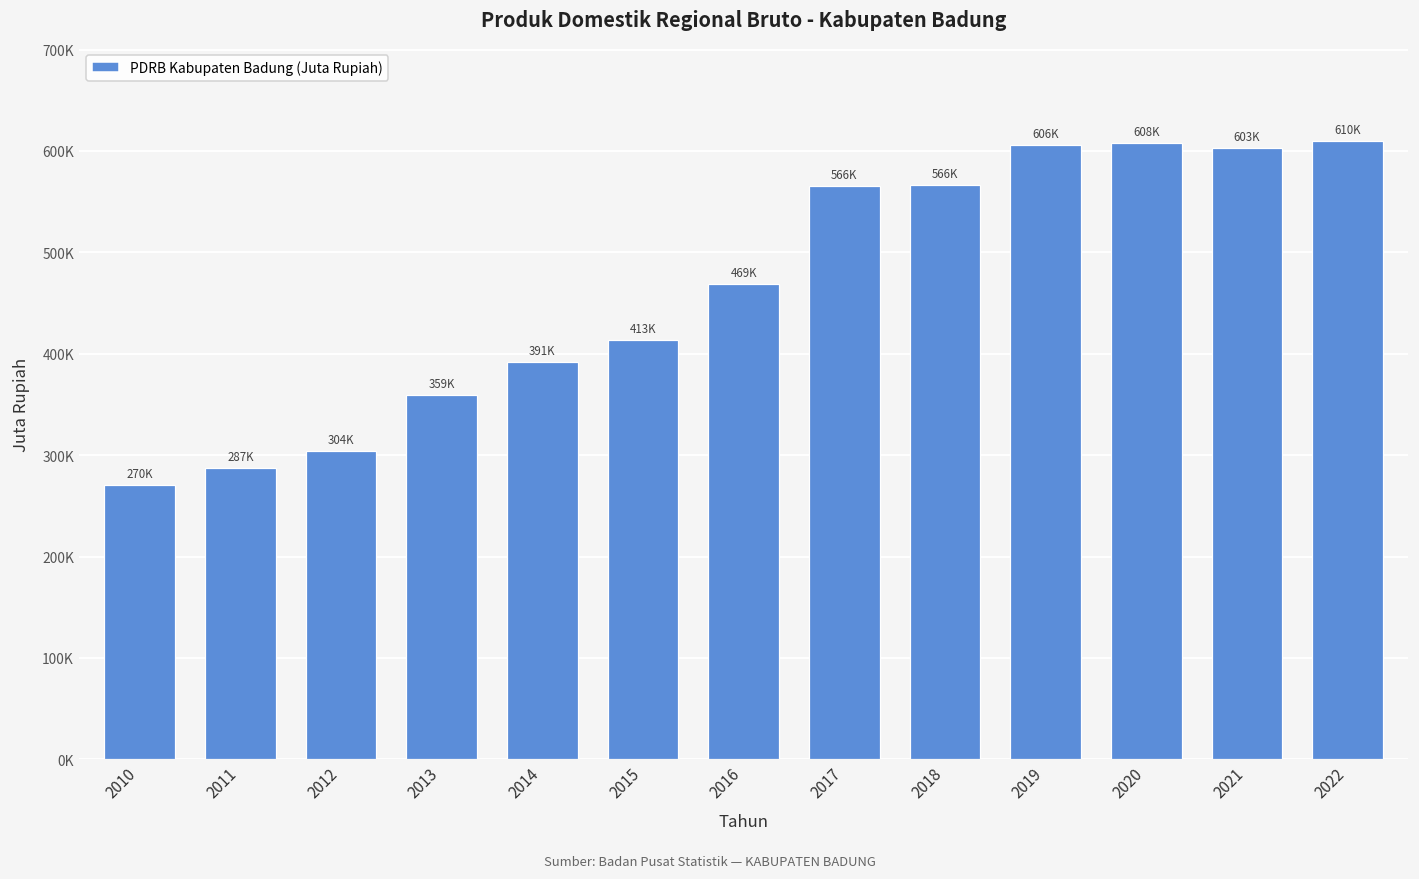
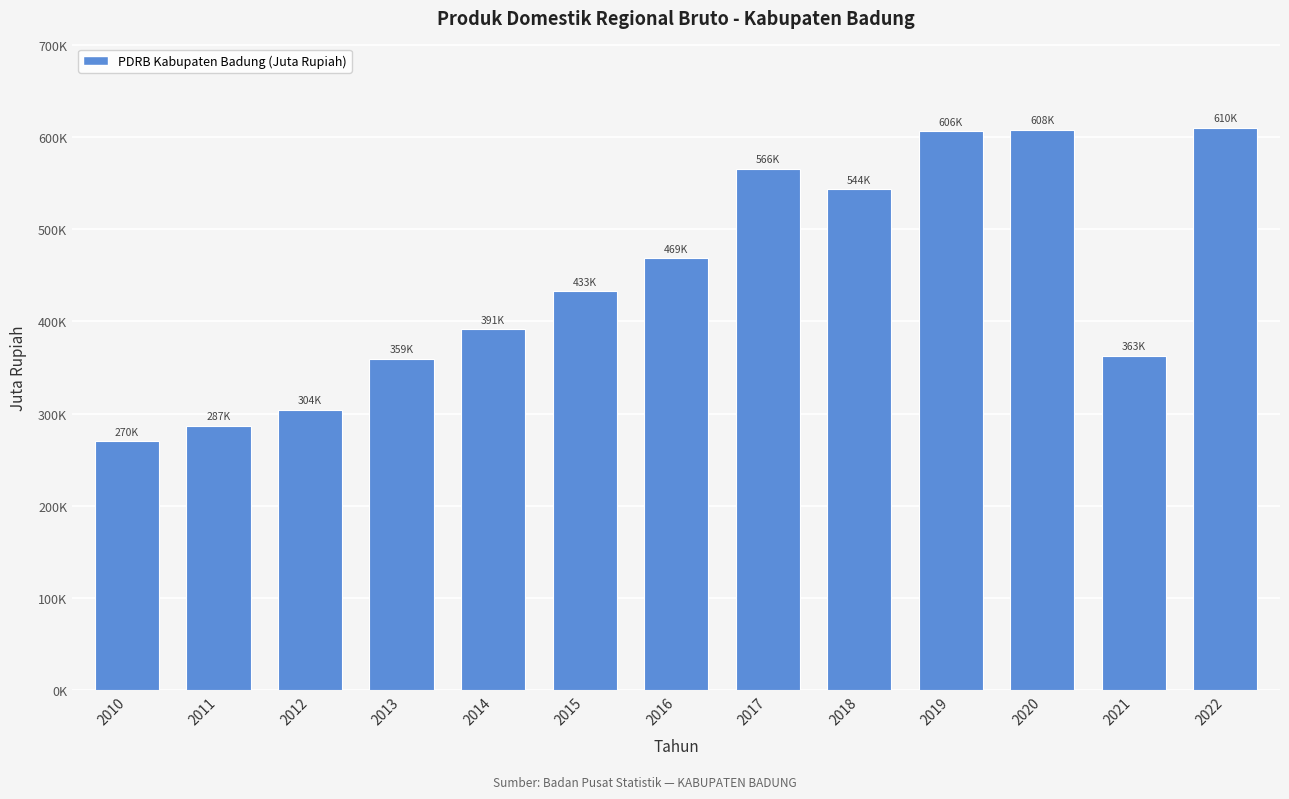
  {
    "2010": "270K",
    "2011": "287K",
    "2012": "304K",
    "2013": "359K",
    "2014": "391K",
-   "2015": "413K",
+   "2015": "433K",
    "2016": "469K",
    "2017": "566K",
-   "2018": "566K",
+   "2018": "544K",
    "2019": "606K",
    "2020": "608K",
-   "2021": "603K",
+   "2021": "363K",
    "2022": "610K"
  }
